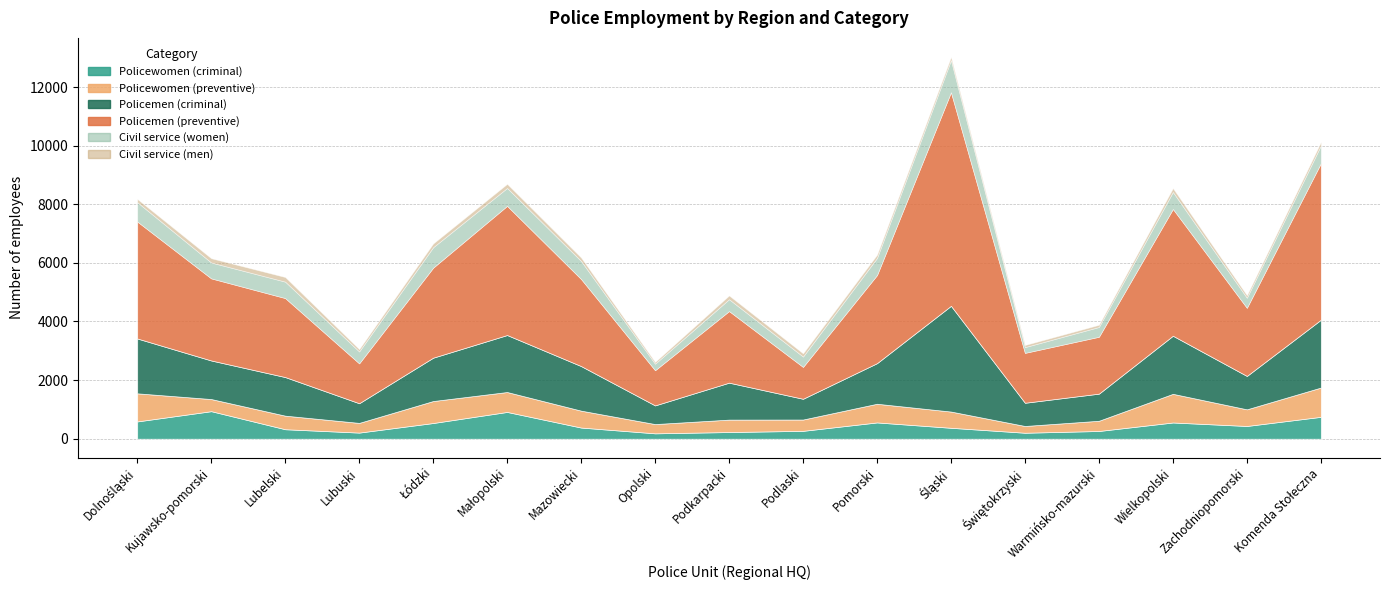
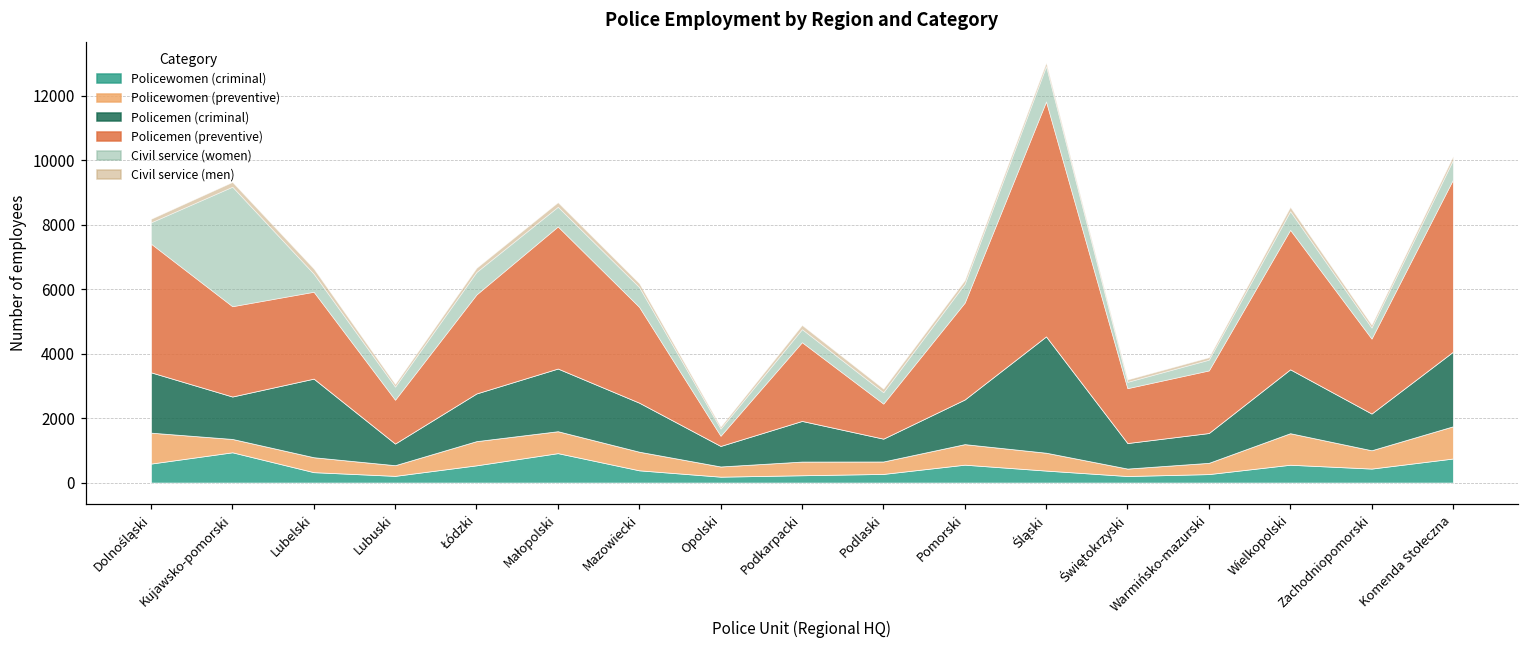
  {
    "Policewomen (criminal)": {
      "Dolnośląski": 600,
      "Kujawsko-pomorski": 900,
      "Lubelski": 300,
      "Lubuski": 200,
      "Łódzki": 500,
      "Małopolski": 900,
      "Mazowiecki": 400,
      "Opolski": 200,
      "Podkarpacki": 200,
      "Podlaski": 300,
      "Pomorski": 600,
      "Śląski": 400,
      "Świętokrzyski": 200,
      "Warmińsko-mazurski": 300,
      "Wielkopolski": 600,
      "Zachodniopomorski": 400,
      "Komenda Stołeczna": 700
    },
    "Policemen (criminal)": {
      "Dolnośląski": 1900,
      "Kujawsko-pomorski": 1300,
-     "Lubelski": 1300,
+     "Lubelski": 2400,
      "Lubuski": 700,
      "Łódzki": 1500,
      "Małopolski": 1900,
      "Mazowiecki": 1500,
      "Opolski": 600,
      "Podkarpacki": 1300,
      "Podlaski": 700,
      "Pomorski": 1400,
      "Śląski": 3600,
      "Świętokrzyski": 800,
      "Warmińsko-mazurski": 900,
      "Wielkopolski": 2000,
      "Zachodniopomorski": 1100,
      "Komenda Stołeczna": 2300
    },
    "Policemen (preventive)": {
      "Dolnośląski": 4000,
      "Kujawsko-pomorski": 2800,
      "Lubelski": 2700,
      "Lubuski": 1400,
      "Łódzki": 3100,
      "Małopolski": 4400,
      "Mazowiecki": 3000,
-     "Opolski": 1200,
+     "Opolski": 300,
      "Podkarpacki": 2400,
      "Podlaski": 1100,
      "Pomorski": 3000,
      "Śląski": 7300,
      "Świętokrzyski": 1700,
      "Warmińsko-mazurski": 1900,
      "Wielkopolski": 4300,
      "Zachodniopomorski": 2300,
      "Komenda Stołeczna": 5300
    },
    "Civil service (women)": {
      "Dolnośląski": 700,
-     "Kujawsko-pomorski": 500,
+     "Kujawsko-pomorski": 3700,
      "Lubelski": 600,
      "Łódzki": 700,
      "Małopolski": 600,
      "Mazowiecki": 600,
      "Podkarpacki": 400,
      "Podlaski": 400,
      "Pomorski": 600,
      "Śląski": 1100,
      "Wielkopolski": 600,
      "Zachodniopomorski": 300,
      "Komenda Stołeczna": 600
    }
  }
